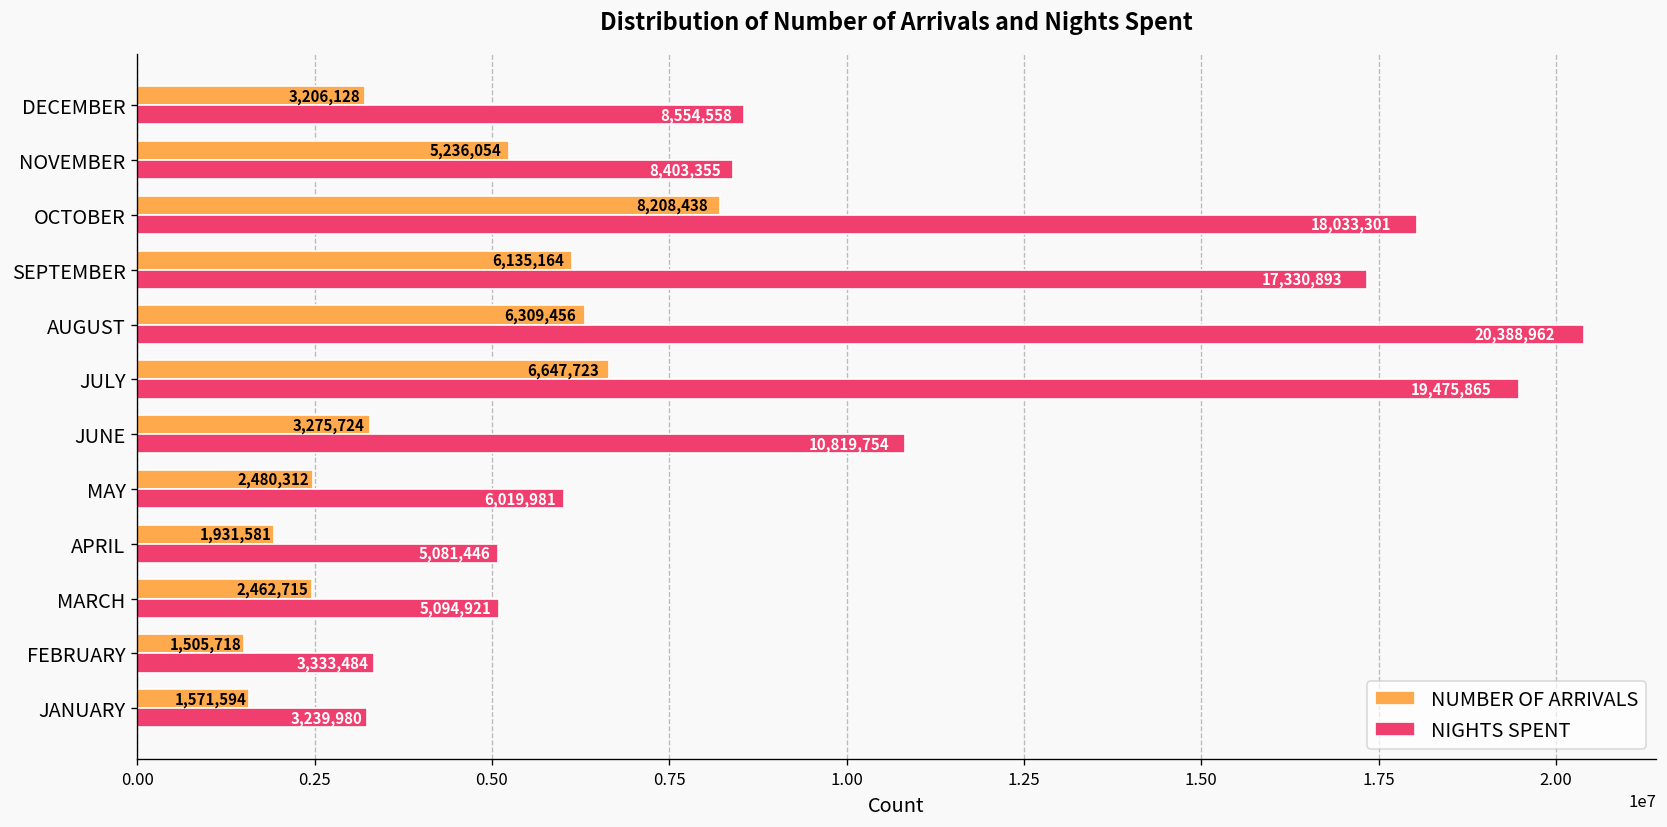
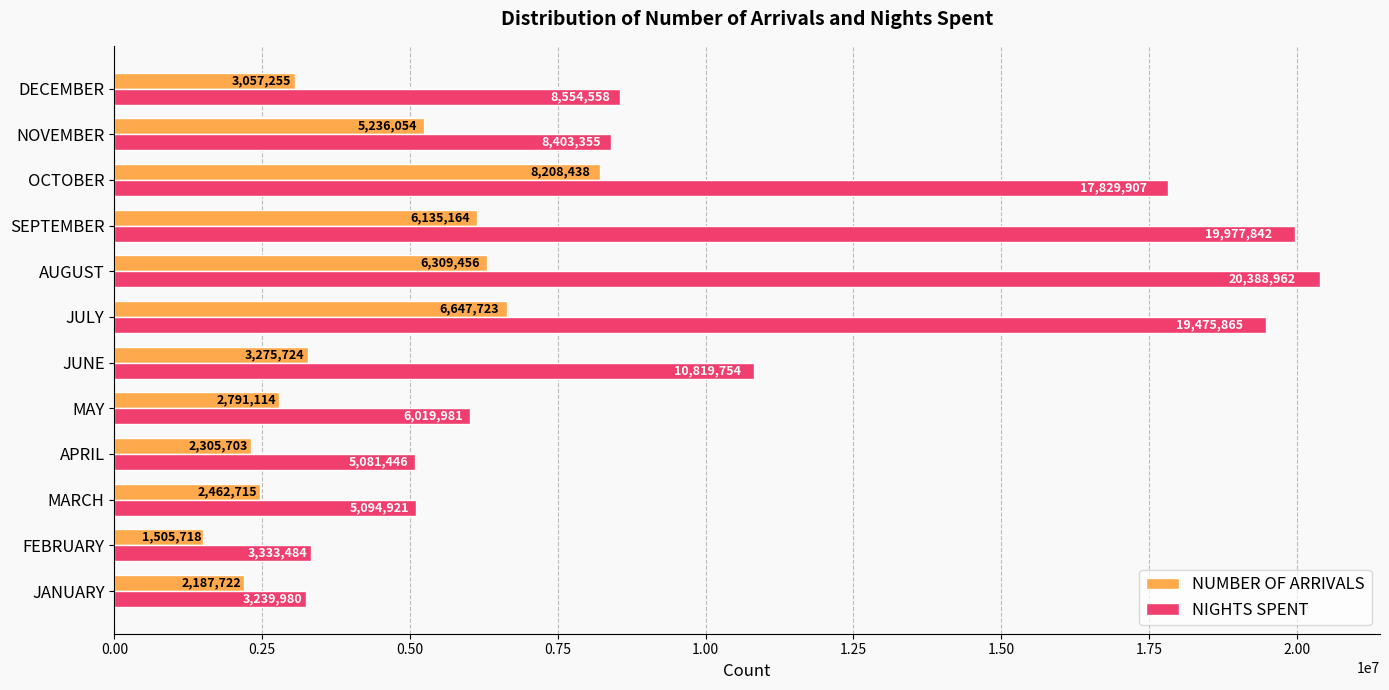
  {
    "NUMBER OF ARRIVALS": {
-     "DECEMBER": "3,206,128",
+     "DECEMBER": "3,057,255",
      "NOVEMBER": "5,236,054",
      "OCTOBER": "8,208,438",
      "SEPTEMBER": "6,135,164",
      "AUGUST": "6,309,456",
      "JULY": "6,647,723",
      "JUNE": "3,275,724",
-     "MAY": "2,480,312",
-     "APRIL": "1,931,581",
+     "MAY": "2,791,114",
+     "APRIL": "2,305,703",
      "MARCH": "2,462,715",
      "FEBRUARY": "1,505,718",
-     "JANUARY": "1,571,594"
+     "JANUARY": "2,187,722"
    },
    "NIGHTS SPENT": {
      "DECEMBER": "8,554,558",
      "NOVEMBER": "8,403,355",
-     "OCTOBER": "18,033,301",
-     "SEPTEMBER": "17,330,893",
+     "OCTOBER": "17,829,907",
+     "SEPTEMBER": "19,977,842",
      "AUGUST": "20,388,962",
      "JULY": "19,475,865",
      "JUNE": "10,819,754",
      "MAY": "6,019,981",
      "APRIL": "5,081,446",
      "MARCH": "5,094,921",
      "FEBRUARY": "3,333,484",
      "JANUARY": "3,239,980"
    }
  }
